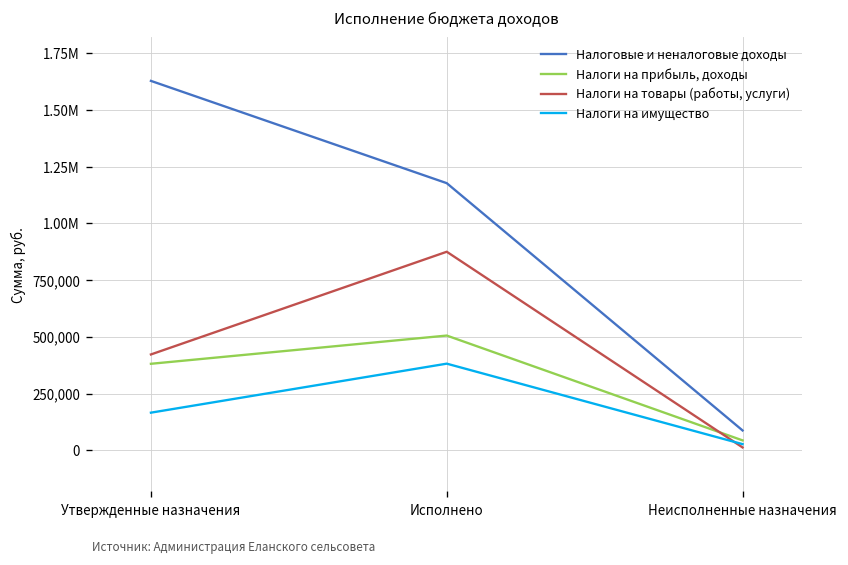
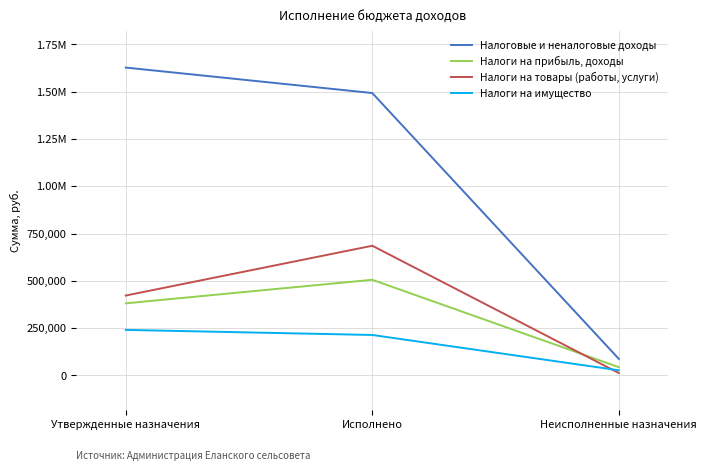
  {
    "Налоговые и неналоговые доходы": {
      "Утвержденные назначения": "1,630,000",
-     "Исполнено": "1,180,000",
+     "Исполнено": "1,490,000",
      "Неисполненные назначения": "90,000"
    },
    "Налоги на прибыль, доходы": {
      "Утвержденные назначения": "380,000",
      "Исполнено": "510,000",
      "Неисполненные назначения": "40,000"
    },
    "Налоги на товары (работы, услуги)": {
      "Утвержденные назначения": "420,000",
-     "Исполнено": "870,000",
+     "Исполнено": "690,000",
      "Неисполненные назначения": "10,000"
    },
    "Налоги на имущество": {
-     "Утвержденные назначения": "170,000",
-     "Исполнено": "380,000",
+     "Утвержденные назначения": "240,000",
+     "Исполнено": "210,000",
      "Неисполненные назначения": "30,000"
    }
  }
